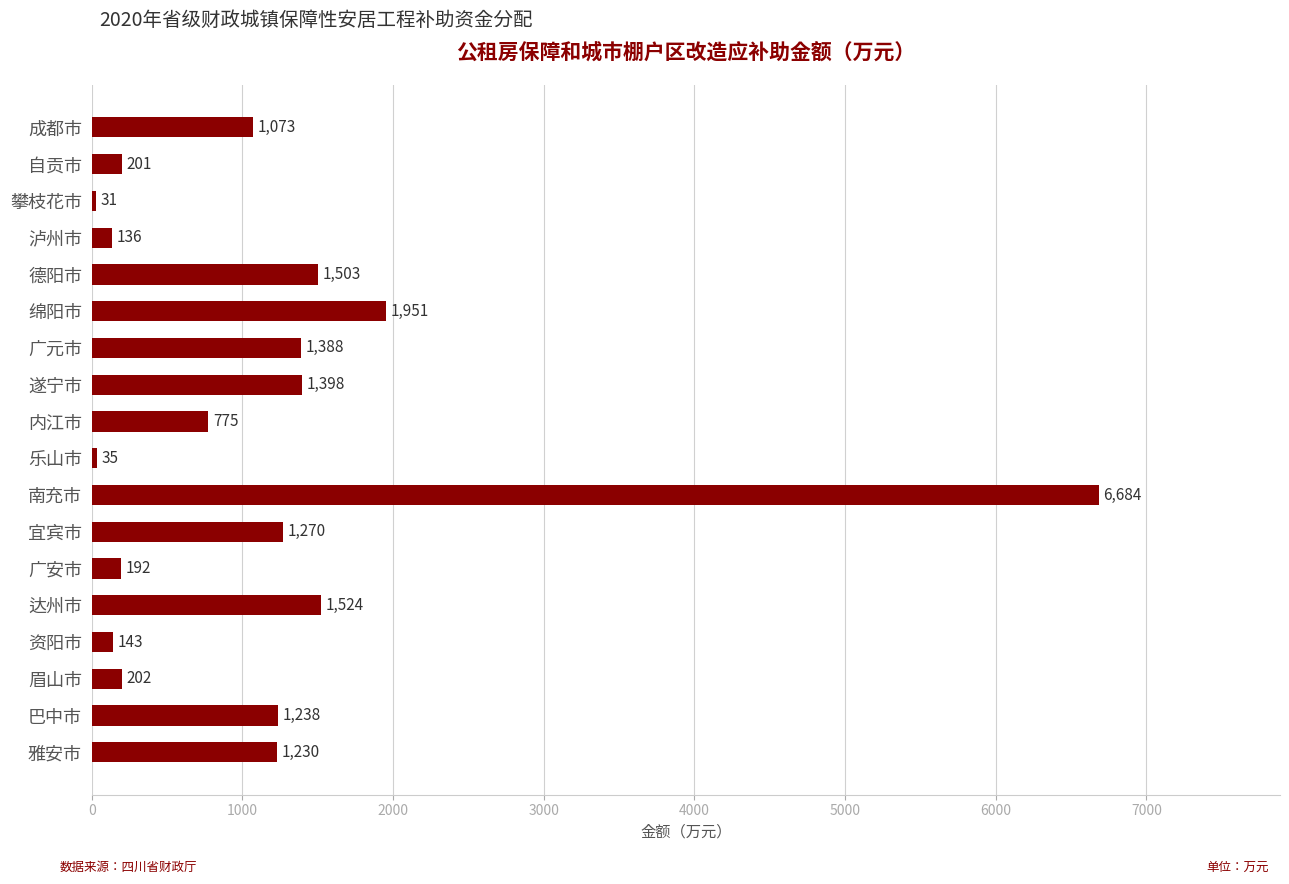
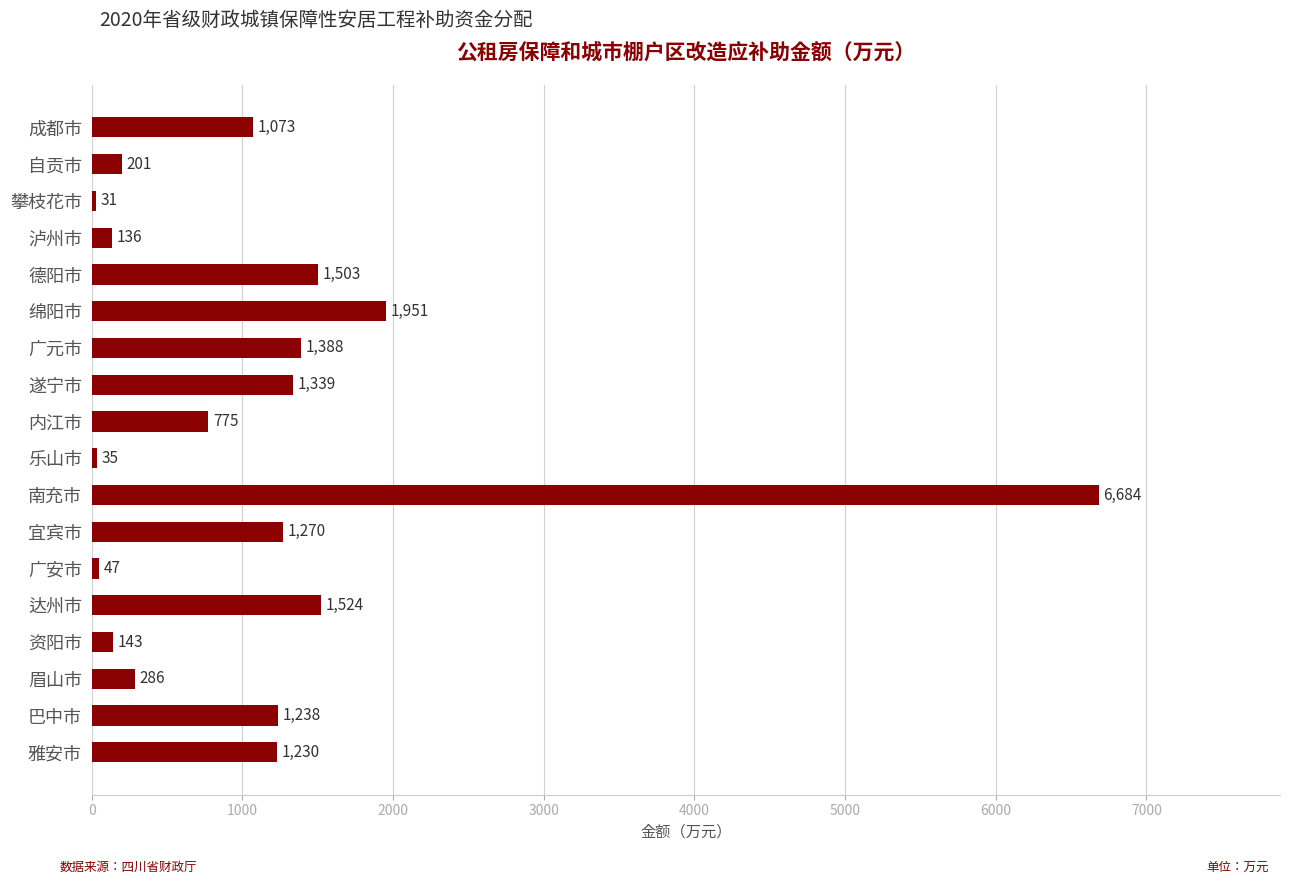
  {
    "成都市": "1,073",
    "自贡市": "201",
    "攀枝花市": "31",
    "泸州市": "136",
    "德阳市": "1,503",
    "绵阳市": "1,951",
    "广元市": "1,388",
-   "遂宁市": "1,398",
+   "遂宁市": "1,339",
    "内江市": "775",
    "乐山市": "35",
    "南充市": "6,684",
    "宜宾市": "1,270",
-   "广安市": "192",
+   "广安市": "47",
    "达州市": "1,524",
    "资阳市": "143",
-   "眉山市": "202",
+   "眉山市": "286",
    "巴中市": "1,238",
    "雅安市": "1,230"
  }
